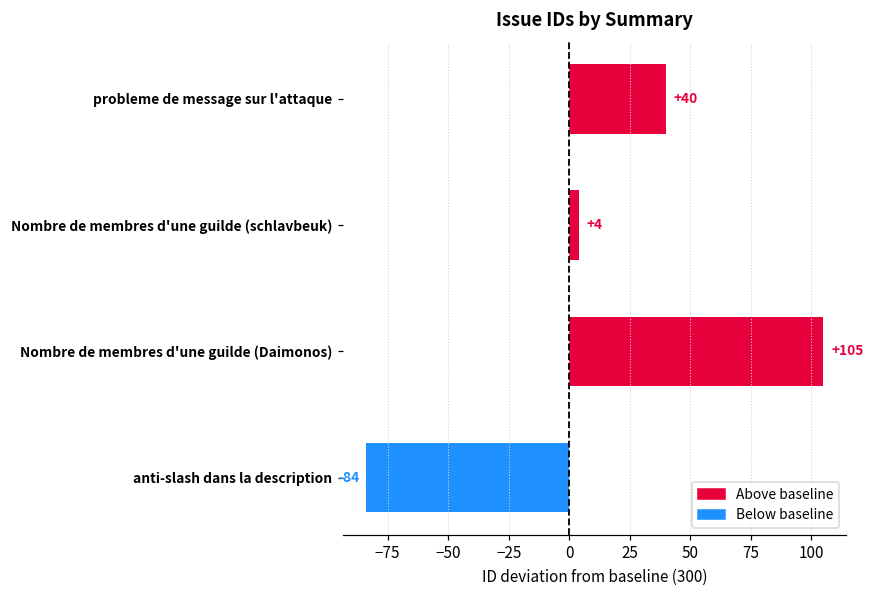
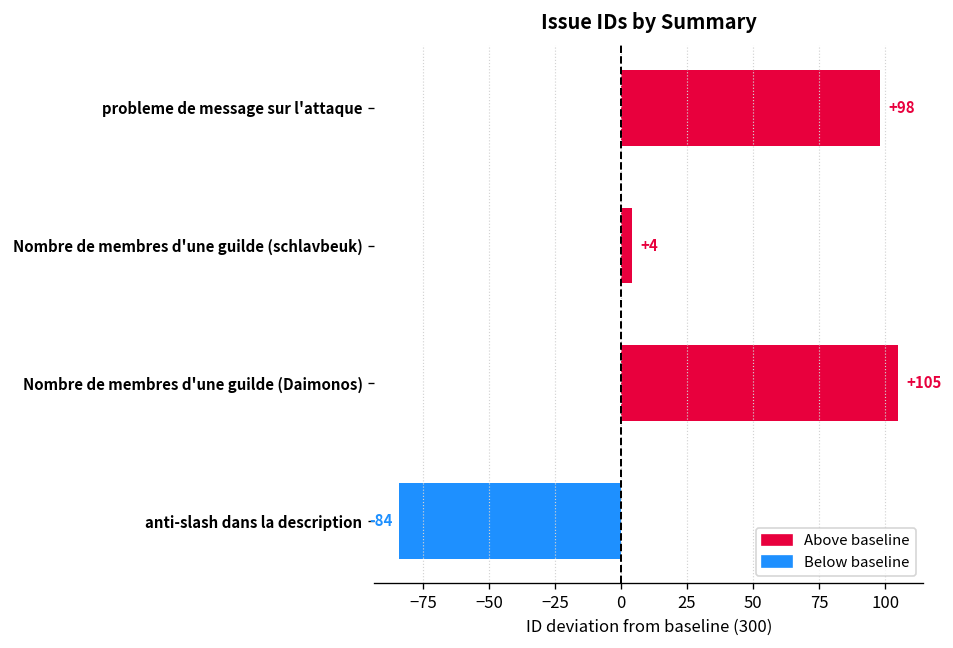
  {
-   "probleme de message sur l'attaque": "+40",
+   "probleme de message sur l'attaque": "+98",
    "Nombre de membres d'une guilde (schlavbeuk)": "+4",
    "Nombre de membres d'une guilde (Daimonos)": "+105",
    "anti-slash dans la description": "-84"
  }
